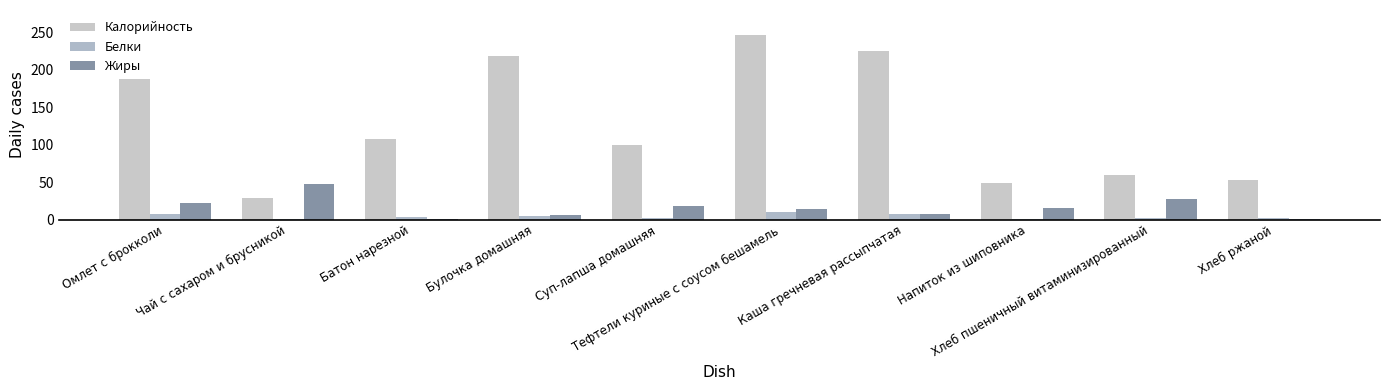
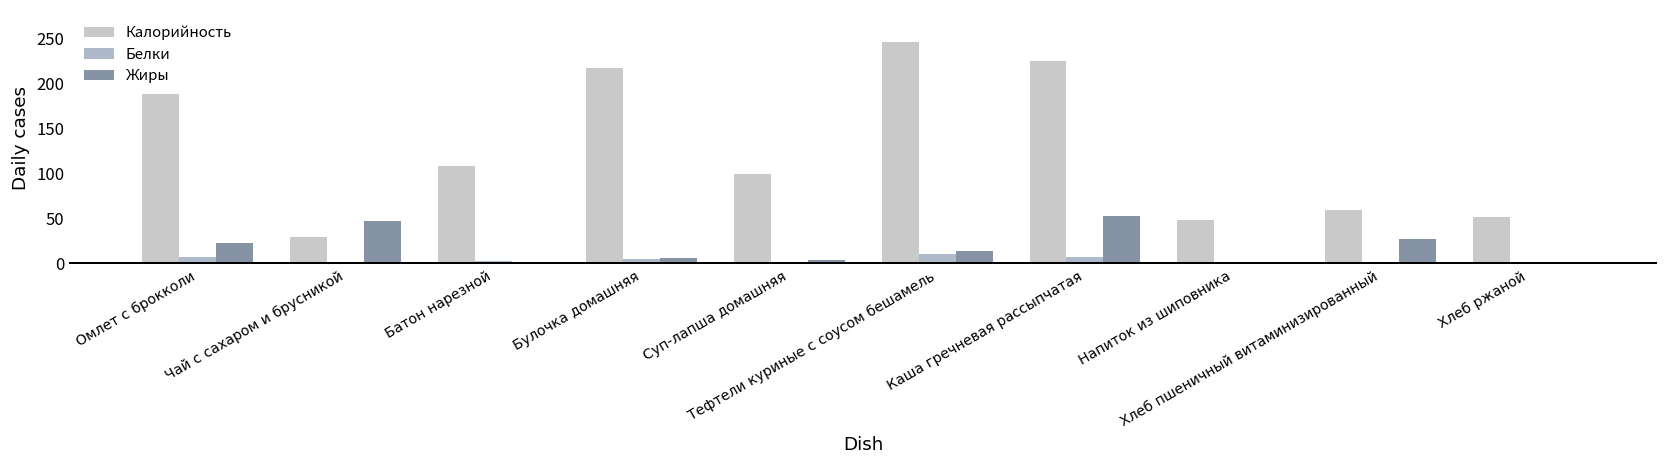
  {
    "Жиры": {
      "Омлет с брокколи": 20,
      "Чай с сахаром и брусникой": 50,
      "Булочка домашняя": 10,
-     "Суп-лапша домашняя": 20,
+     "Суп-лапша домашняя": 0,
      "Тефтели куриные с соусом бешамель": 10,
-     "Каша гречневая рассыпчатая": 10,
-     "Напиток из шиповника": 20,
+     "Каша гречневая рассыпчатая": 50,
+     "Напиток из шиповника": 0,
      "Хлеб пшеничный витаминизированный": 30
    }
  }
